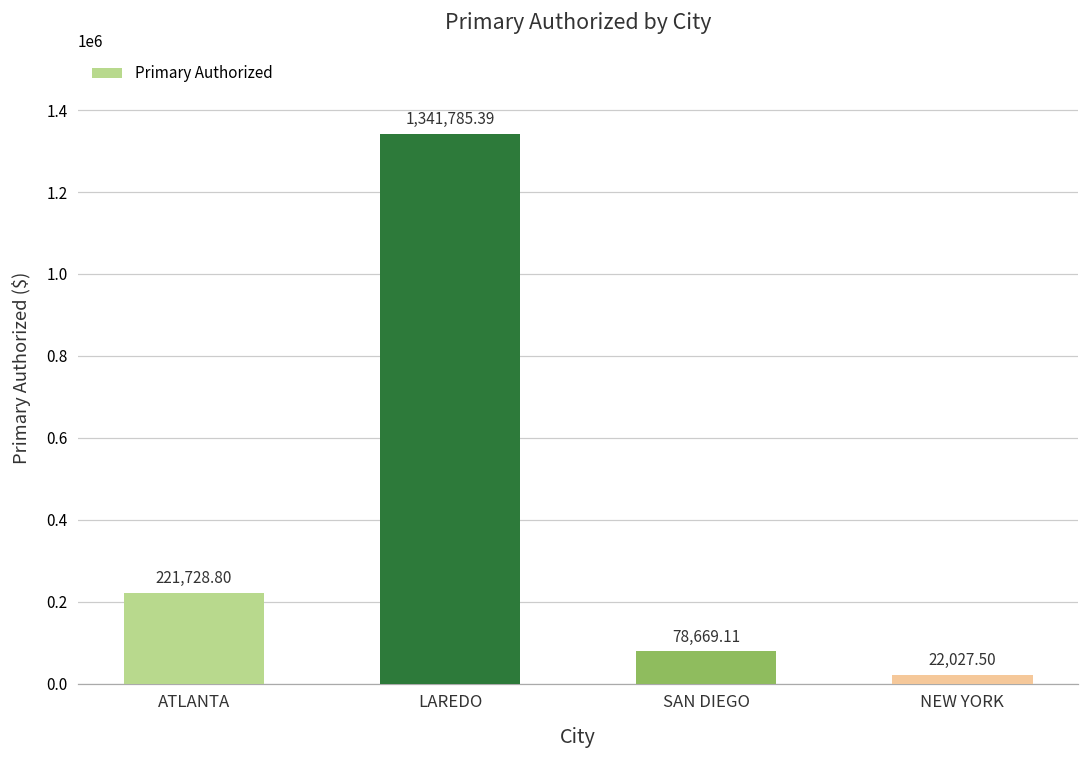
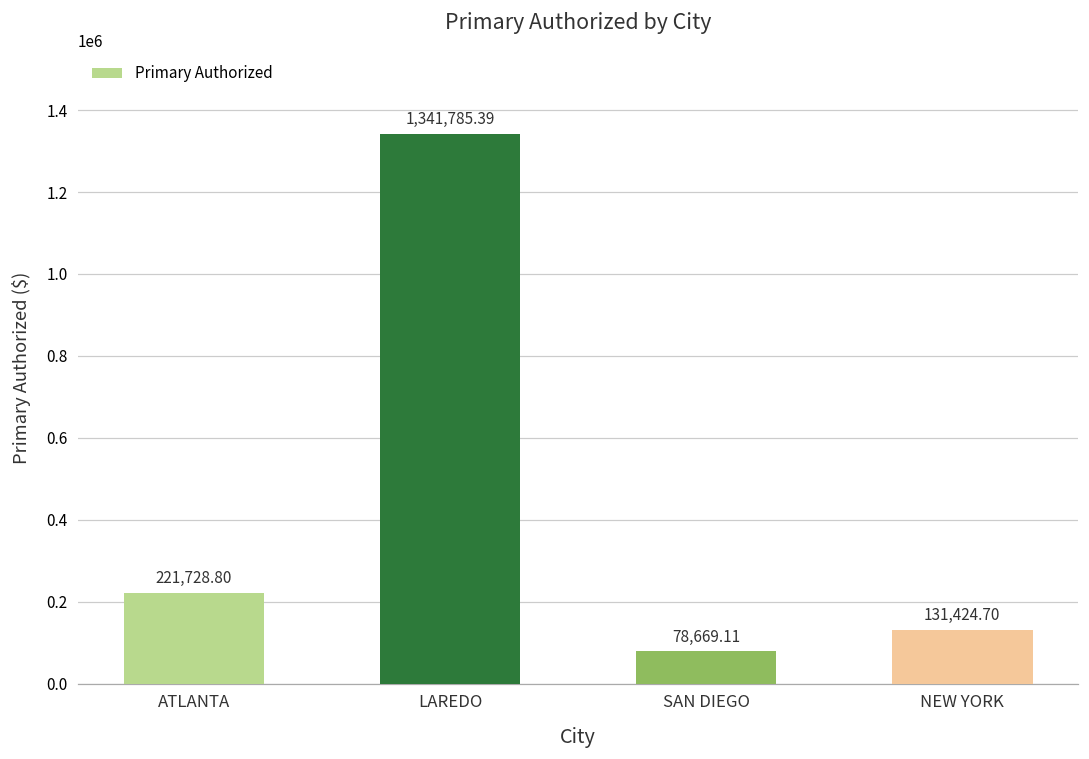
  {
    "ATLANTA": "221,728.80",
    "LAREDO": "1,341,785.39",
    "SAN DIEGO": "78,669.11",
-   "NEW YORK": "22,027.50"
+   "NEW YORK": "131,424.70"
  }
